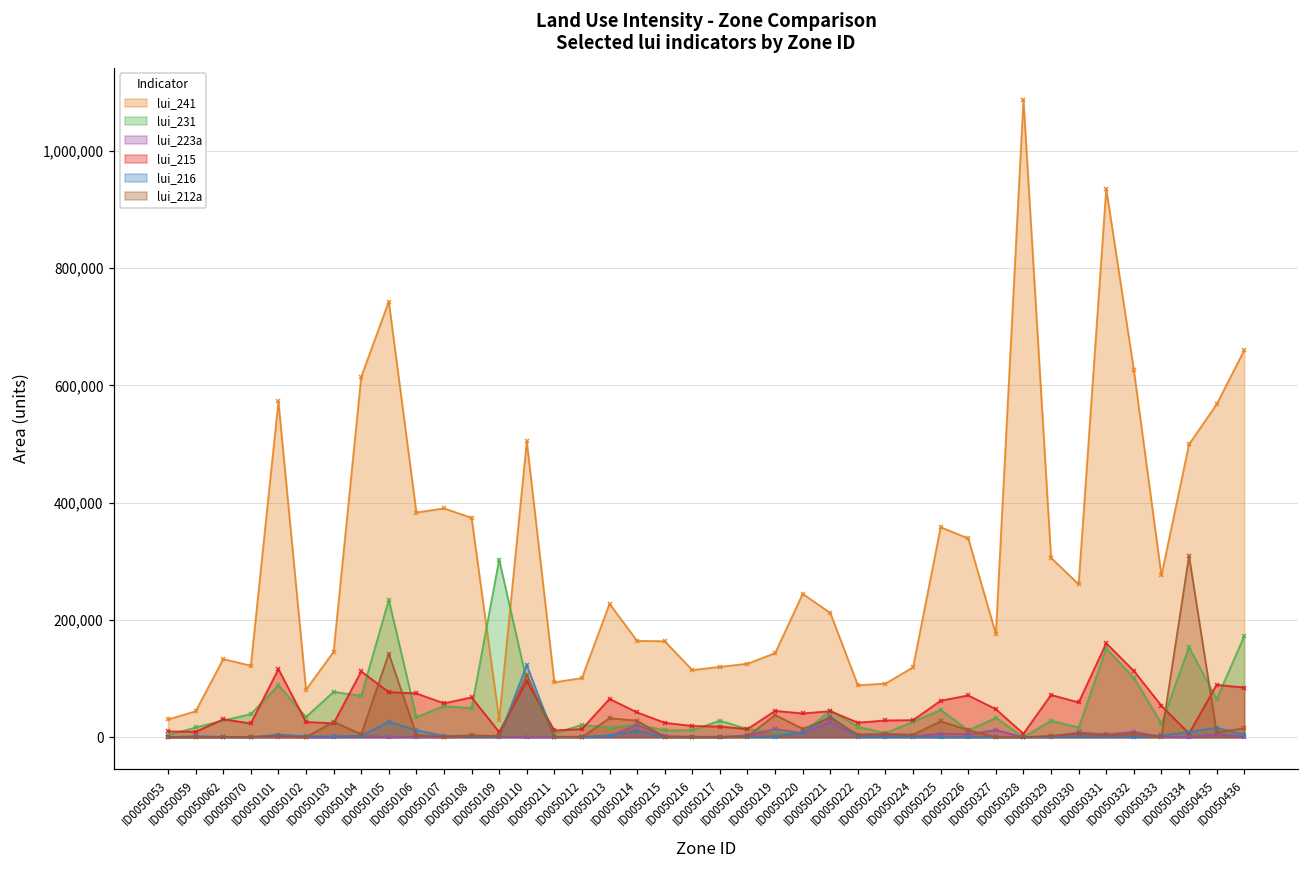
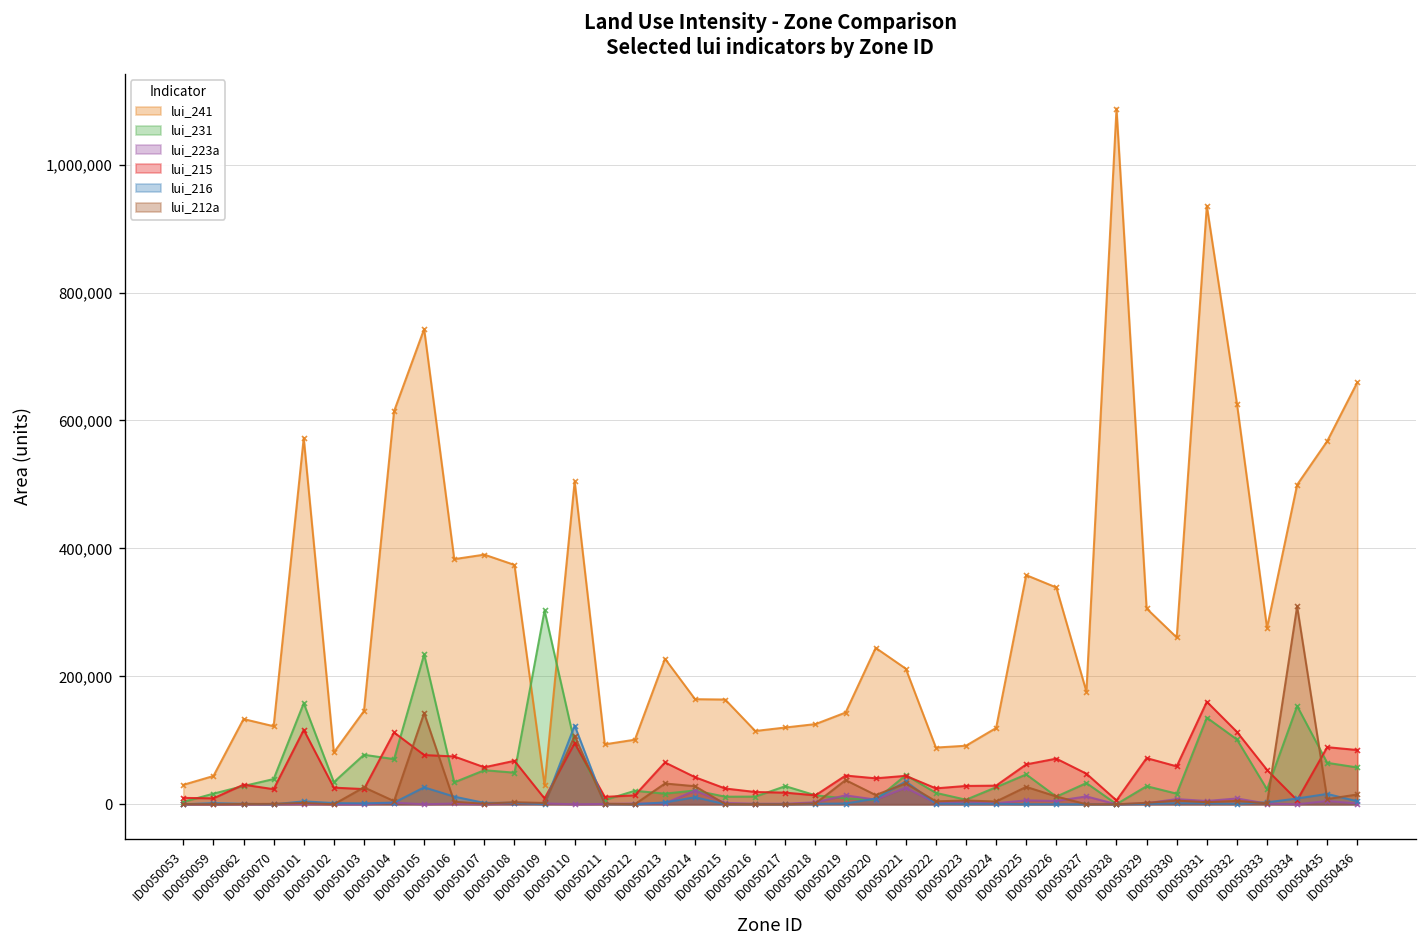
  {
    "lui_231": {
      "ID0050059": "20,000",
      "ID0050070": "40,000",
-     "ID0050101": "90,000",
+     "ID0050101": "160,000",
      "ID0050102": "30,000",
      "ID0050103": "80,000",
      "ID0050104": "70,000",
      "ID0050105": "230,000",
      "ID0050106": "30,000",
      "ID0050108": "50,000",
      "ID0050109": "300,000",
      "ID0050211": "10,000",
      "ID0050212": "20,000",
      "ID0050213": "20,000",
      "ID0050215": "10,000",
      "ID0050216": "10,000",
      "ID0050217": "30,000",
      "ID0050222": "20,000",
      "ID0050225": "50,000",
      "ID0050327": "30,000",
      "ID0050329": "30,000",
      "ID0050330": "20,000",
-     "ID0050331": "150,000",
+     "ID0050331": "140,000",
      "ID0050332": "100,000",
      "ID0050333": "20,000",
      "ID0050334": "150,000",
      "ID0050435": "60,000",
-     "ID0050436": "170,000"
+     "ID0050436": "60,000"
    }
  }
